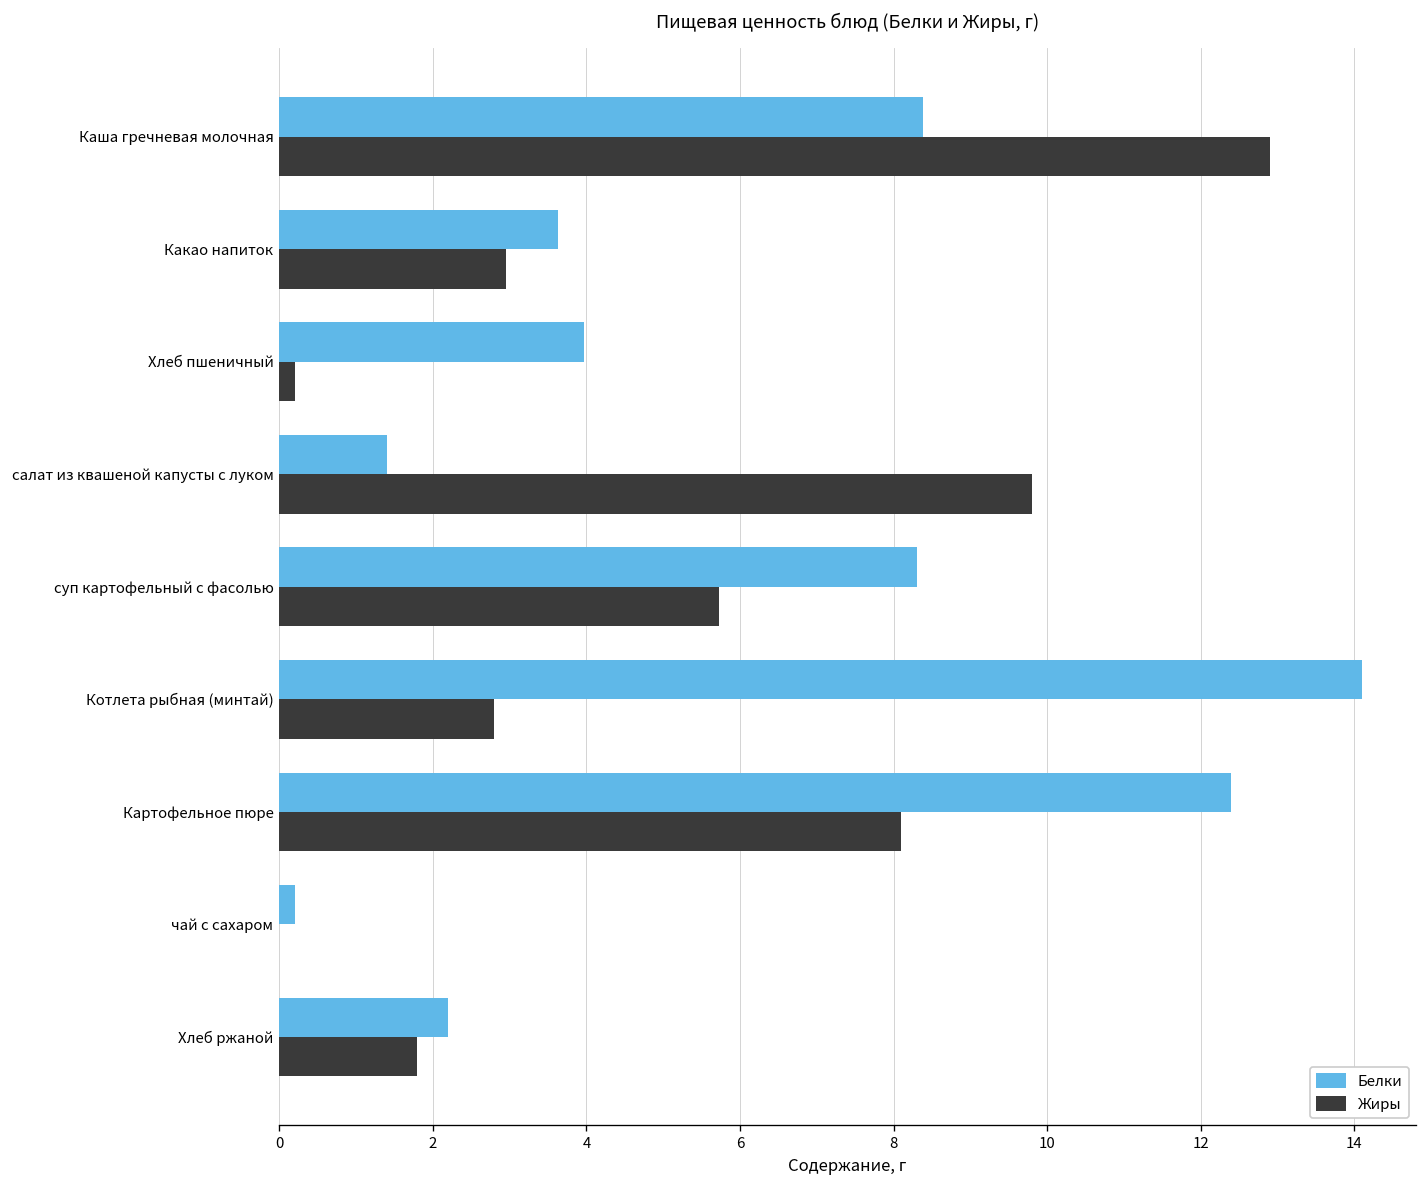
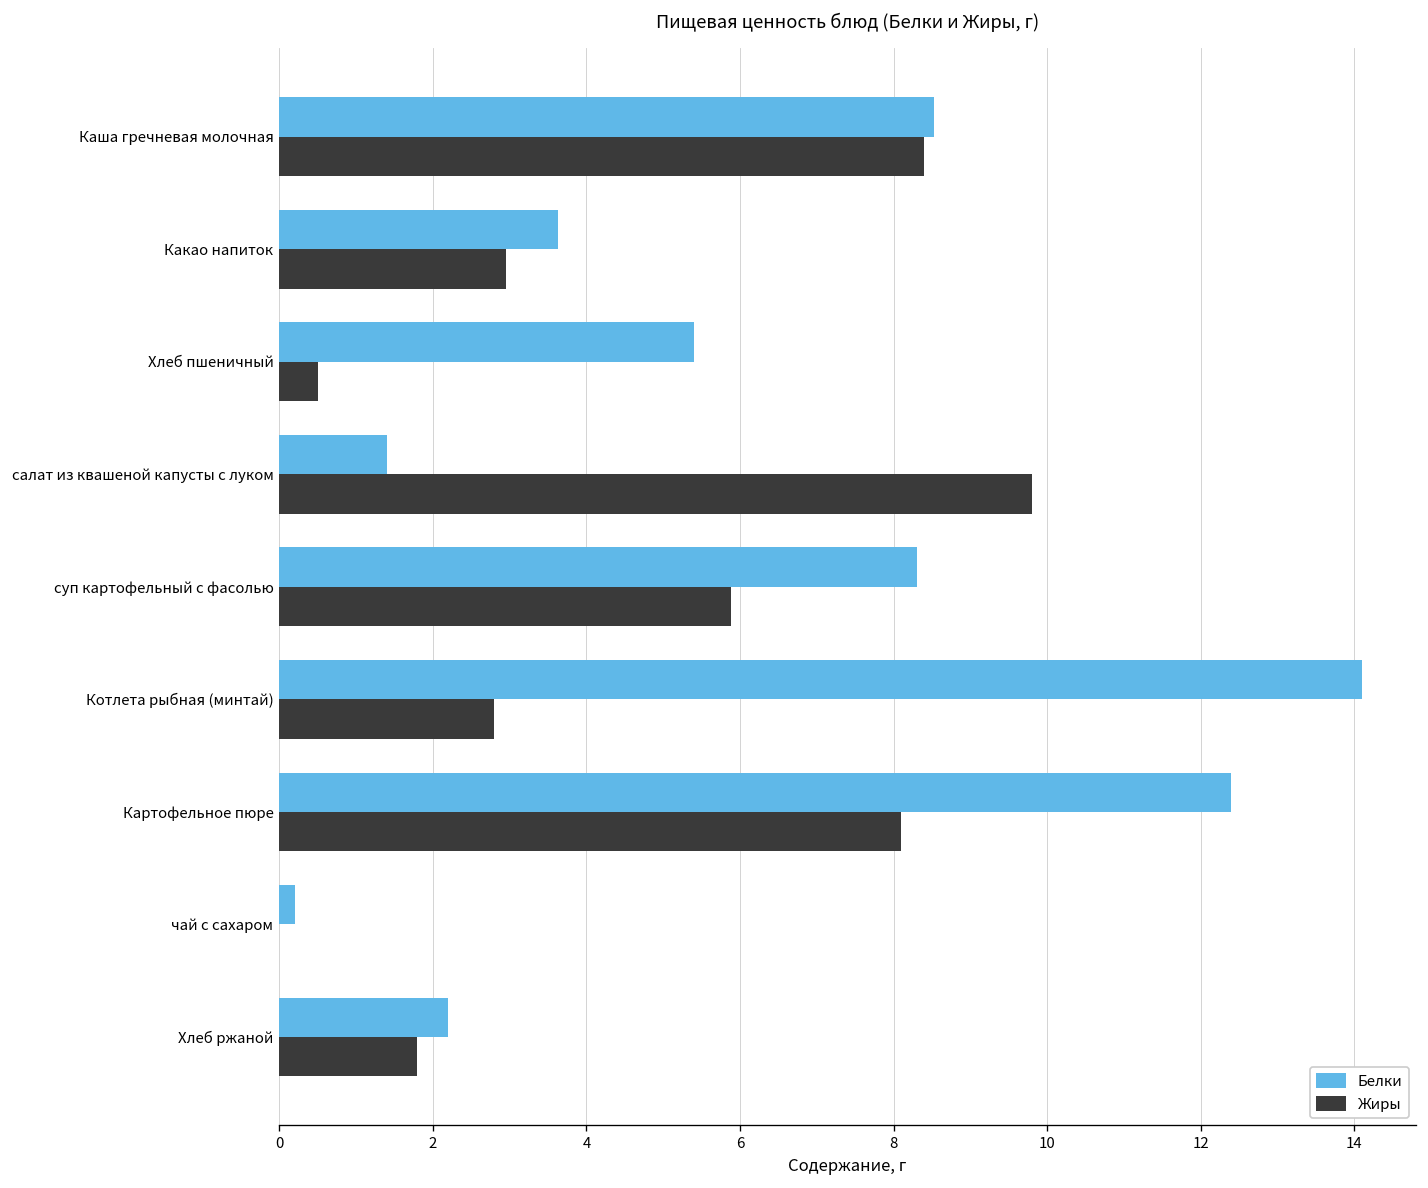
  {
    "Белки": {
-     "Каша гречневая молочная": 8.4,
+     "Каша гречневая молочная": 8.5,
      "Какао напиток": 3.6,
-     "Хлеб пшеничный": 4.0,
+     "Хлеб пшеничный": 5.4,
      "салат из квашеной капусты с луком": 1.4,
      "суп картофельный с фасолью": 8.3,
      "Котлета рыбная (минтай)": 14.1,
      "Картофельное пюре": 12.4,
      "чай с сахаром": 0.2,
      "Хлеб ржаной": 2.2
    },
    "Жиры": {
-     "Каша гречневая молочная": 12.9,
+     "Каша гречневая молочная": 8.4,
      "Какао напиток": 3.0,
-     "Хлеб пшеничный": 0.2,
+     "Хлеб пшеничный": 0.5,
      "салат из квашеной капусты с луком": 9.8,
-     "суп картофельный с фасолью": 5.7,
+     "суп картофельный с фасолью": 5.9,
      "Котлета рыбная (минтай)": 2.8,
      "Картофельное пюре": 8.1,
      "чай с сахаром": 0.0,
      "Хлеб ржаной": 1.8
    }
  }
